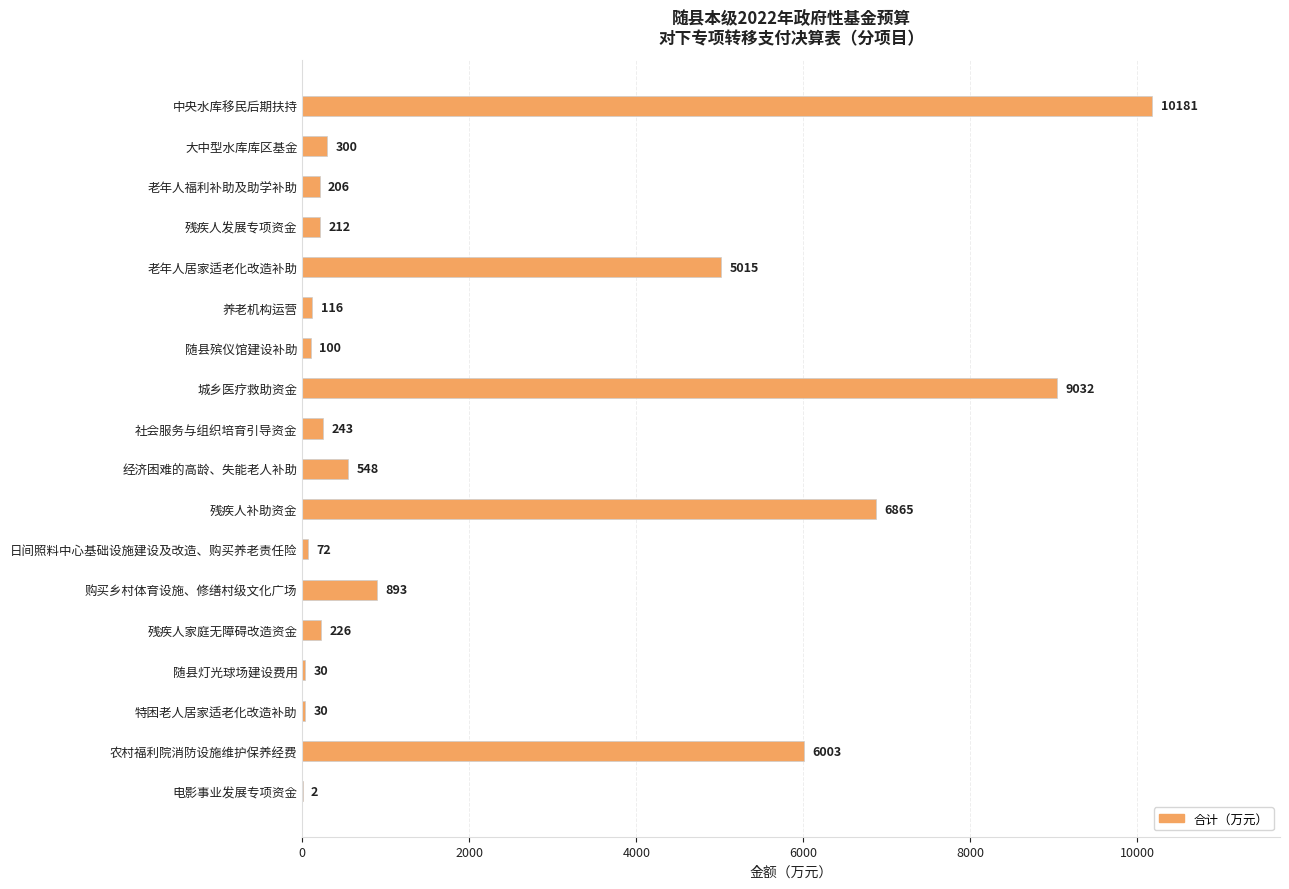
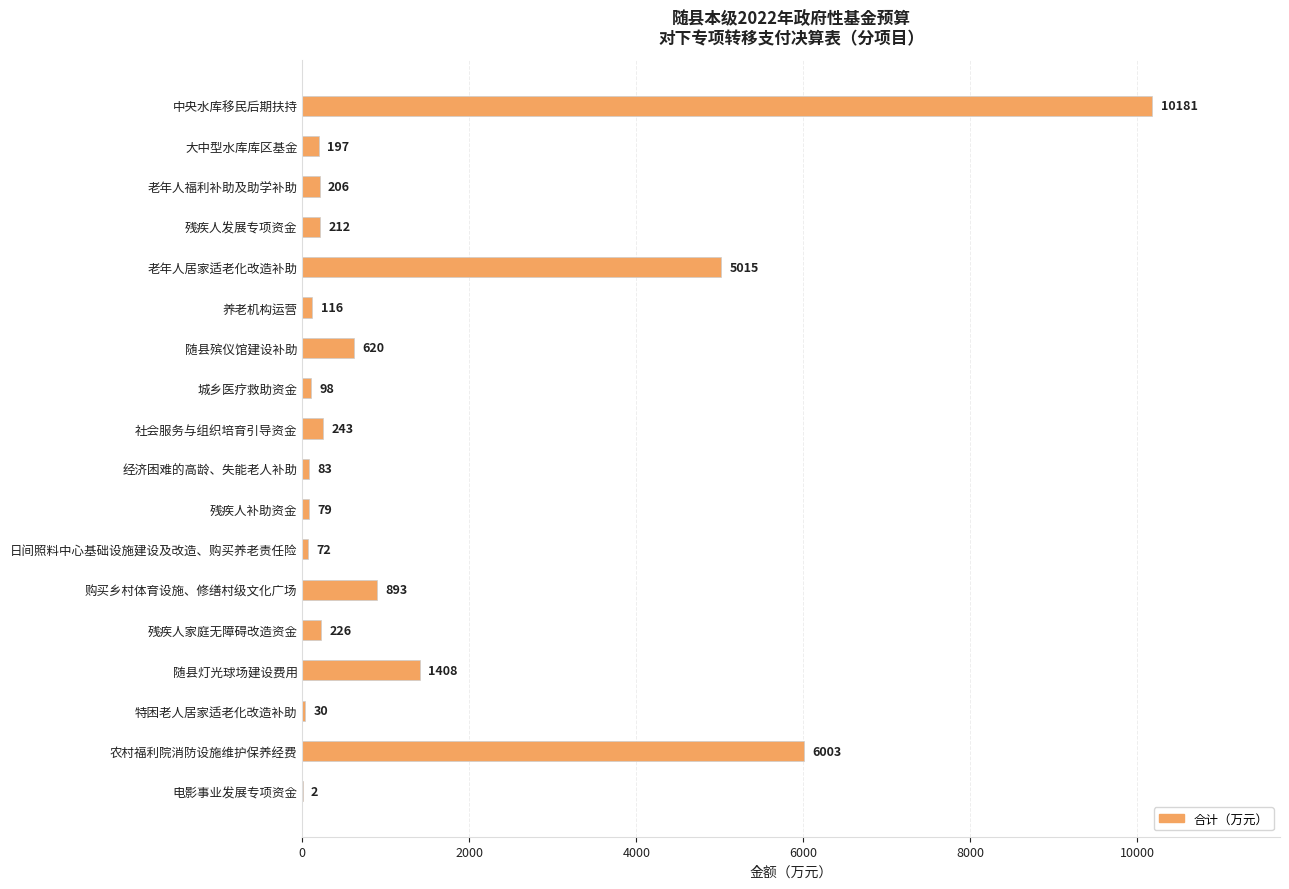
  {
    "中央水库移民后期扶持": 10181,
-   "大中型水库库区基金": 300,
+   "大中型水库库区基金": 197,
    "老年人福利补助及助学补助": 206,
    "残疾人发展专项资金": 212,
    "老年人居家适老化改造补助": 5015,
    "养老机构运营": 116,
-   "随县殡仪馆建设补助": 100,
-   "城乡医疗救助资金": 9032,
+   "随县殡仪馆建设补助": 620,
+   "城乡医疗救助资金": 98,
    "社会服务与组织培育引导资金": 243,
-   "经济困难的高龄、失能老人补助": 548,
-   "残疾人补助资金": 6865,
+   "经济困难的高龄、失能老人补助": 83,
+   "残疾人补助资金": 79,
    "日间照料中心基础设施建设及改造、购买养老责任险": 72,
    "购买乡村体育设施、修缮村级文化广场": 893,
    "残疾人家庭无障碍改造资金": 226,
-   "随县灯光球场建设费用": 30,
+   "随县灯光球场建设费用": 1408,
    "特困老人居家适老化改造补助": 30,
    "农村福利院消防设施维护保养经费": 6003,
    "电影事业发展专项资金": 2
  }
